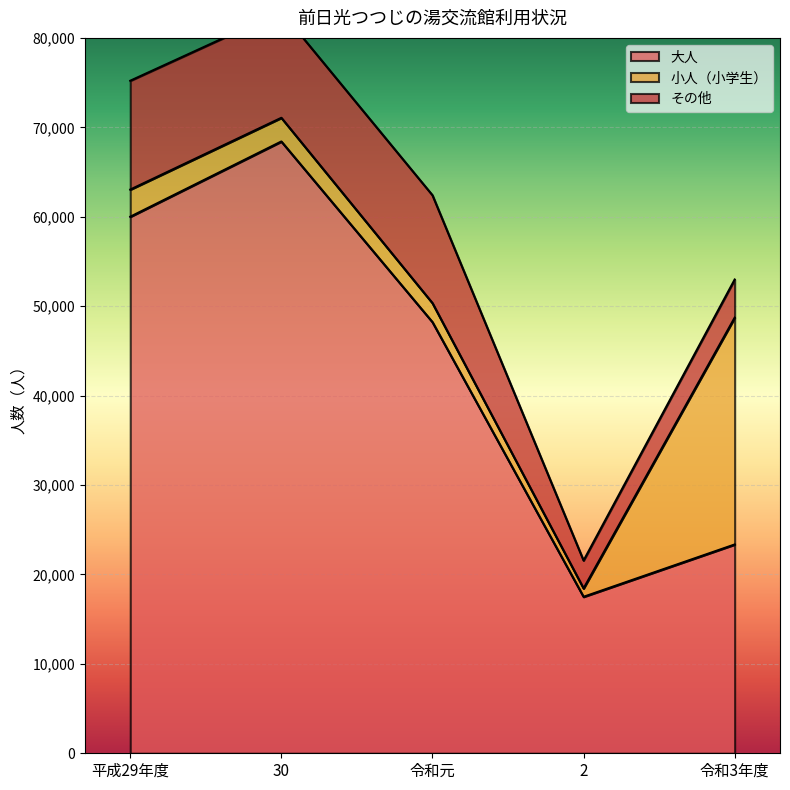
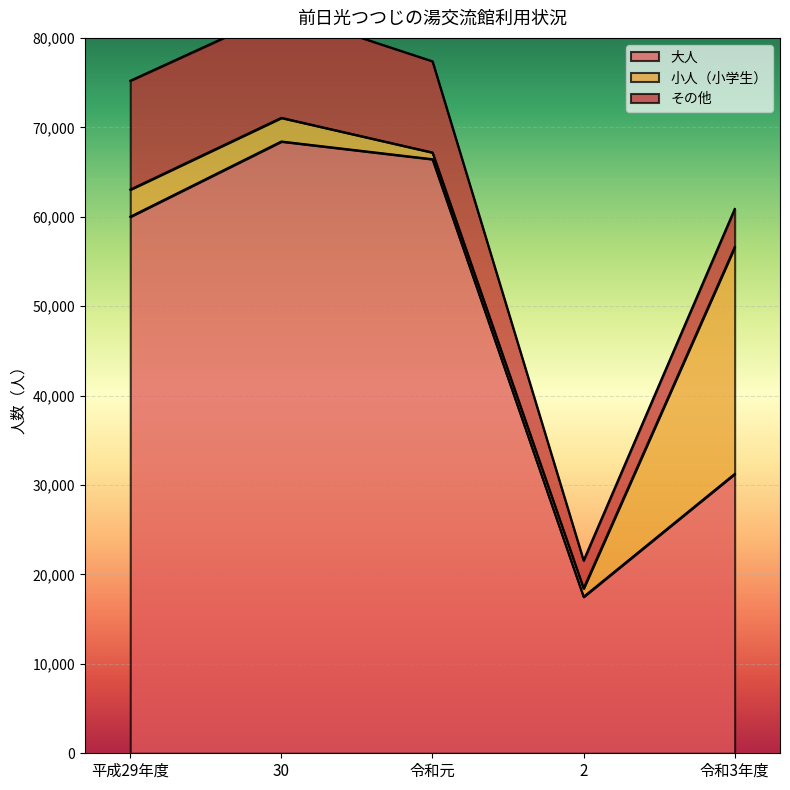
  {
    "大人": {
      "平成29年度": "60,000",
      "30": "68,000",
-     "令和元": "48,000",
+     "令和元": "66,000",
      "2": "18,000",
-     "令和3年度": "23,000"
+     "令和3年度": "31,000"
    },
    "小人（小学生）": {
      "平成29年度": "3,000",
      "30": "3,000",
-     "令和元": "2,000",
+     "令和元": "1,000",
      "2": "1,000",
      "令和3年度": "25,000"
    },
    "その他": {
      "平成29年度": "12,000",
-     "令和元": "12,000",
+     "令和元": "10,000",
      "2": "3,000",
      "令和3年度": "4,000"
    }
  }
